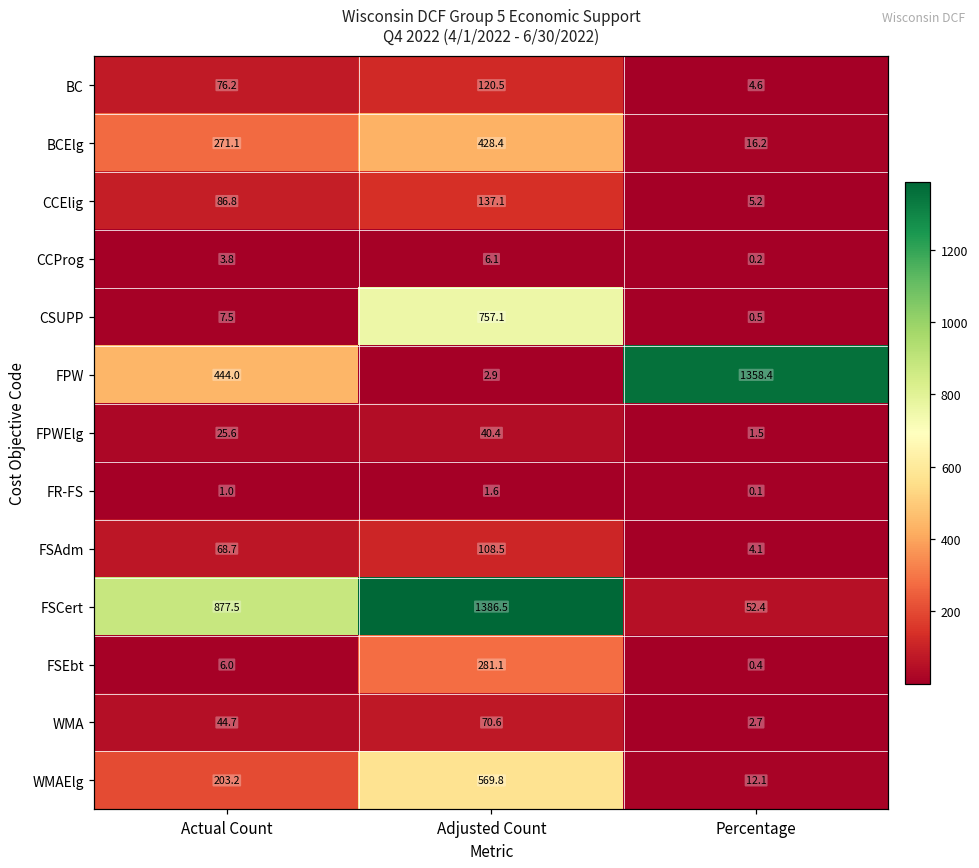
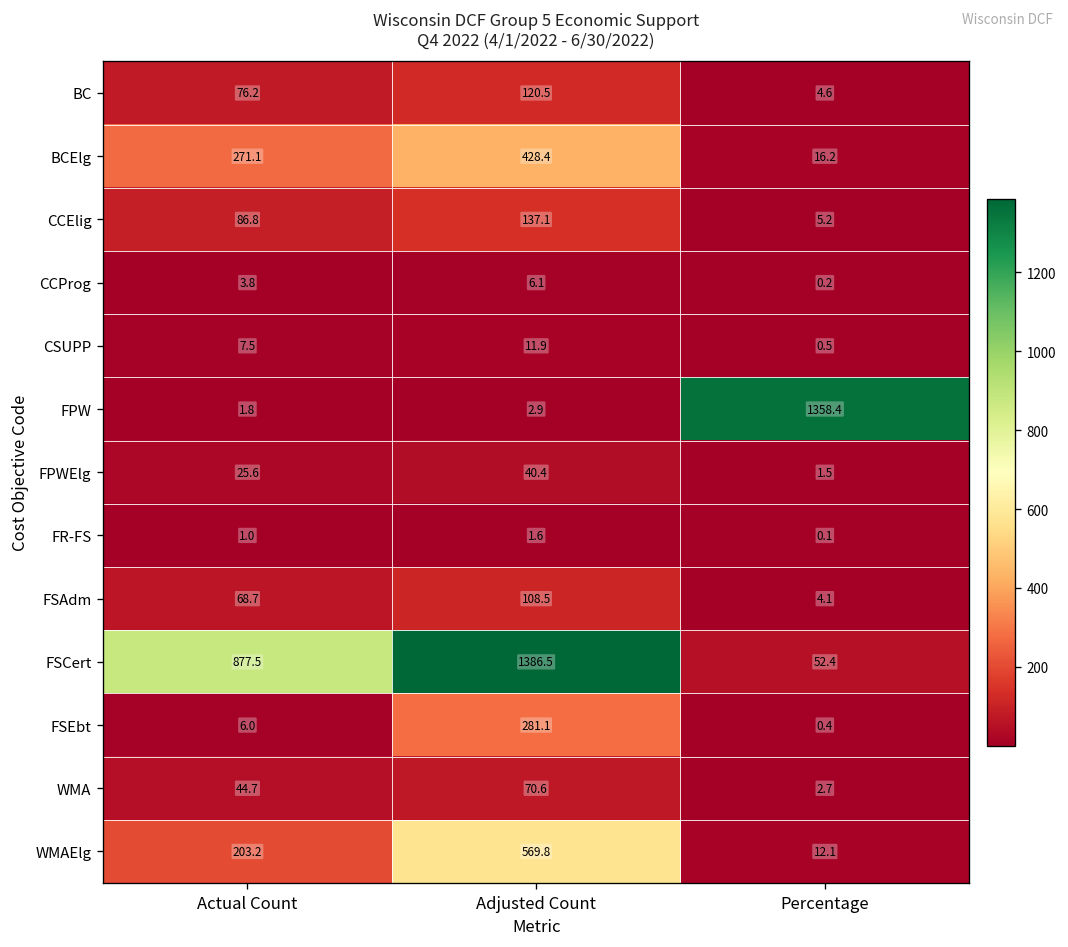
  {
    "CSUPP": {
-     "Adjusted Count": 757.1
+     "Adjusted Count": 11.9
    },
    "FPW": {
-     "Actual Count": 444.0
+     "Actual Count": 1.8
    }
  }
